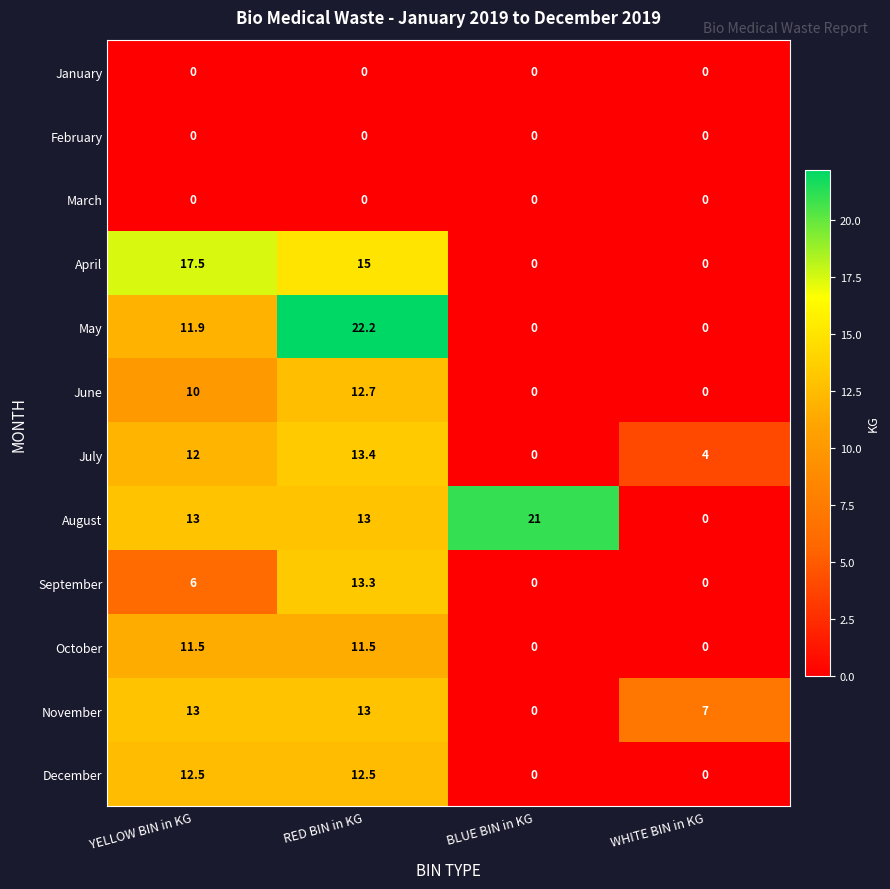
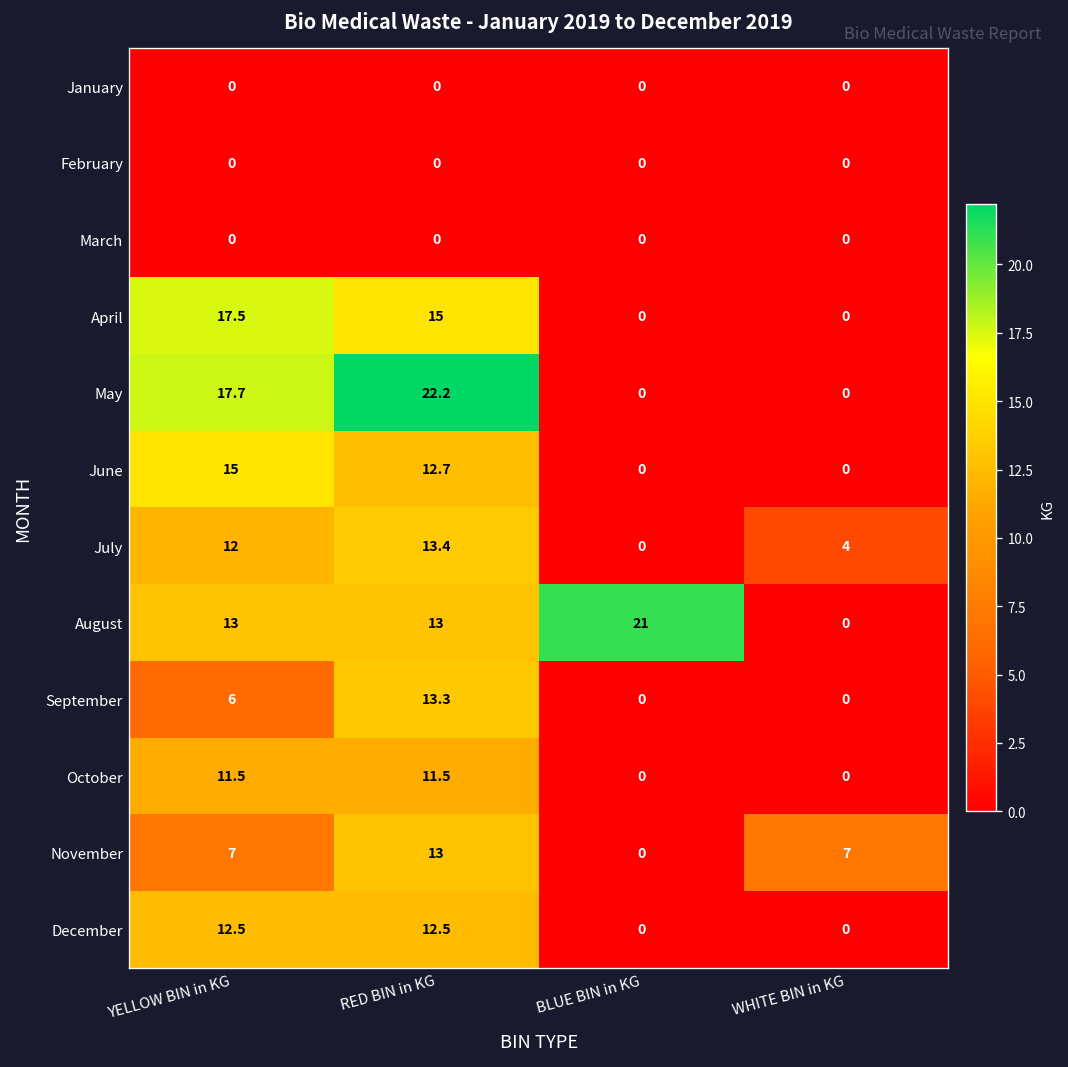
  {
    "January": {
      "YELLOW BIN in KG": 0,
      "RED BIN in KG": 0,
      "BLUE BIN in KG": 0,
      "WHITE BIN in KG": 0
    },
    "February": {
      "YELLOW BIN in KG": 0,
      "RED BIN in KG": 0,
      "BLUE BIN in KG": 0,
      "WHITE BIN in KG": 0
    },
    "March": {
      "YELLOW BIN in KG": 0,
      "RED BIN in KG": 0,
      "BLUE BIN in KG": 0,
      "WHITE BIN in KG": 0
    },
    "April": {
      "YELLOW BIN in KG": 17.5,
      "RED BIN in KG": 15,
      "BLUE BIN in KG": 0,
      "WHITE BIN in KG": 0
    },
    "May": {
-     "YELLOW BIN in KG": 11.9,
+     "YELLOW BIN in KG": 17.7,
      "RED BIN in KG": 22.2,
      "BLUE BIN in KG": 0,
      "WHITE BIN in KG": 0
    },
    "June": {
-     "YELLOW BIN in KG": 10,
+     "YELLOW BIN in KG": 15,
      "RED BIN in KG": 12.7,
      "BLUE BIN in KG": 0,
      "WHITE BIN in KG": 0
    },
    "July": {
      "YELLOW BIN in KG": 12,
      "RED BIN in KG": 13.4,
      "BLUE BIN in KG": 0,
      "WHITE BIN in KG": 4
    },
    "August": {
      "YELLOW BIN in KG": 13,
      "RED BIN in KG": 13,
      "BLUE BIN in KG": 21,
      "WHITE BIN in KG": 0
    },
    "September": {
      "YELLOW BIN in KG": 6,
      "RED BIN in KG": 13.3,
      "BLUE BIN in KG": 0,
      "WHITE BIN in KG": 0
    },
    "October": {
      "YELLOW BIN in KG": 11.5,
      "RED BIN in KG": 11.5,
      "BLUE BIN in KG": 0,
      "WHITE BIN in KG": 0
    },
    "November": {
-     "YELLOW BIN in KG": 13,
+     "YELLOW BIN in KG": 7,
      "RED BIN in KG": 13,
      "BLUE BIN in KG": 0,
      "WHITE BIN in KG": 7
    },
    "December": {
      "YELLOW BIN in KG": 12.5,
      "RED BIN in KG": 12.5,
      "BLUE BIN in KG": 0,
      "WHITE BIN in KG": 0
    }
  }
